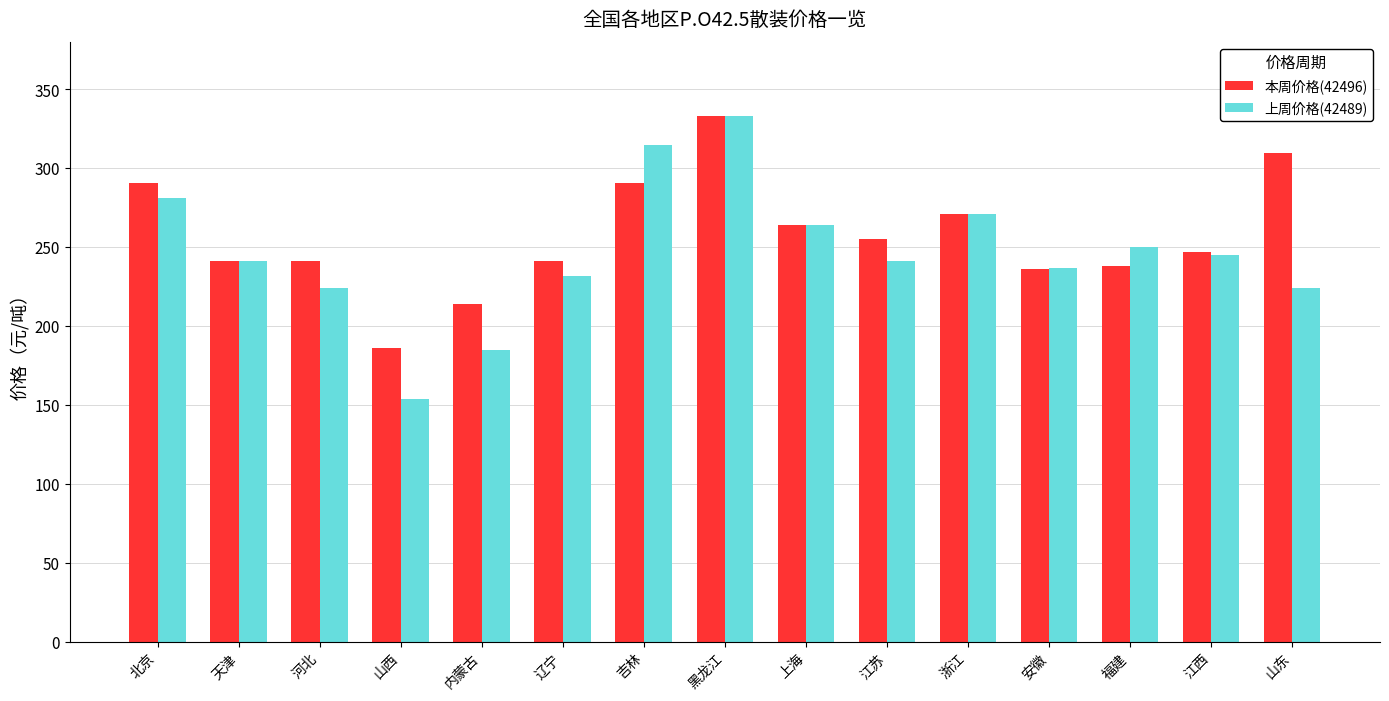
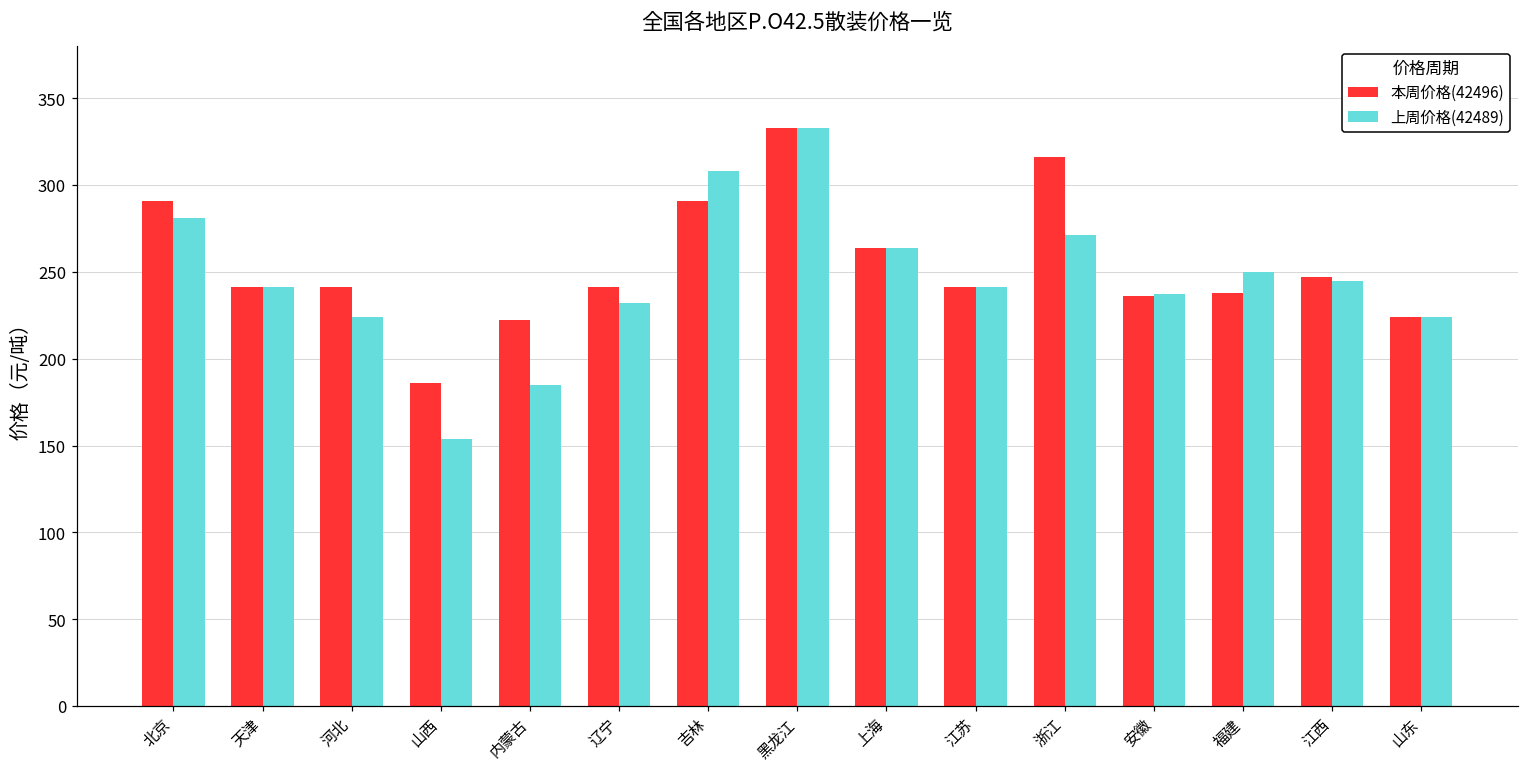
  {
    "本周价格(42496)": {
      "北京": 291,
      "天津": 241,
      "河北": 241,
      "山西": 186,
-     "内蒙古": 214,
+     "内蒙古": 222,
      "辽宁": 241,
      "吉林": 291,
      "黑龙江": 333,
      "上海": 264,
-     "江苏": 255,
-     "浙江": 271,
+     "江苏": 241,
+     "浙江": 316,
      "安徽": 236,
      "福建": 238,
      "江西": 247,
-     "山东": 310
+     "山东": 224
    },
    "上周价格(42489)": {
      "北京": 281,
      "天津": 241,
      "河北": 224,
      "山西": 154,
      "内蒙古": 185,
      "辽宁": 232,
-     "吉林": 315,
+     "吉林": 308,
      "黑龙江": 333,
      "上海": 264,
      "江苏": 241,
      "浙江": 271,
      "安徽": 237,
      "福建": 250,
      "江西": 245,
      "山东": 224
    }
  }
